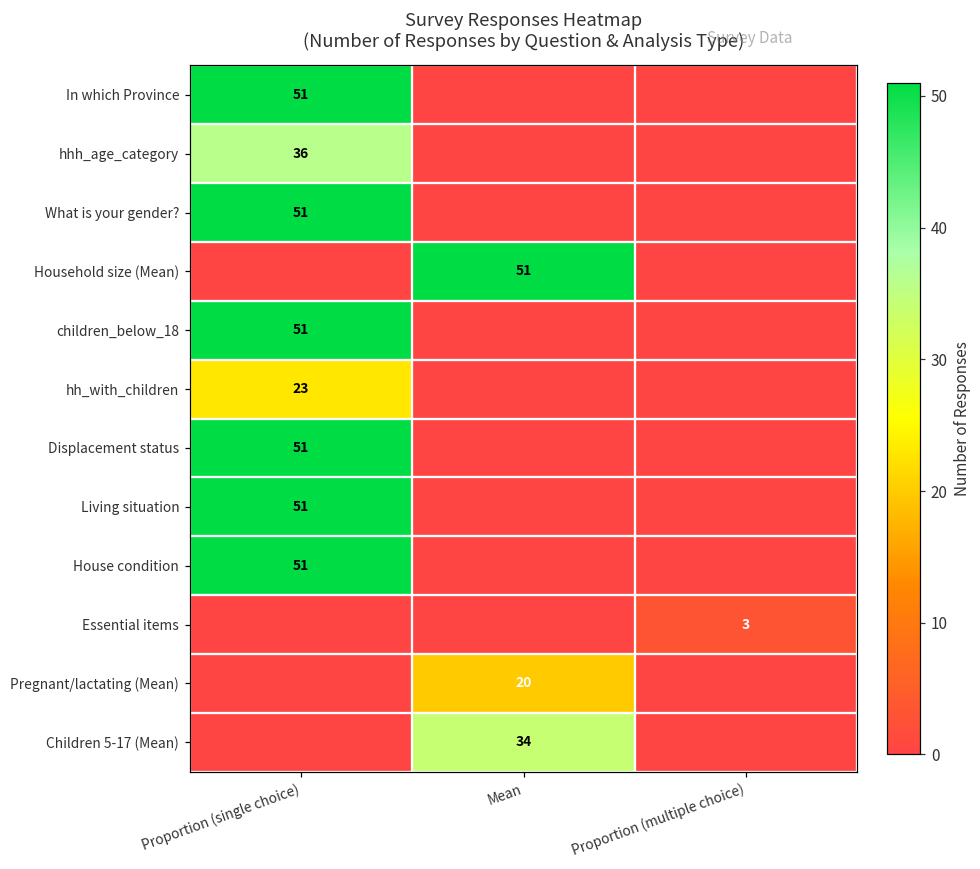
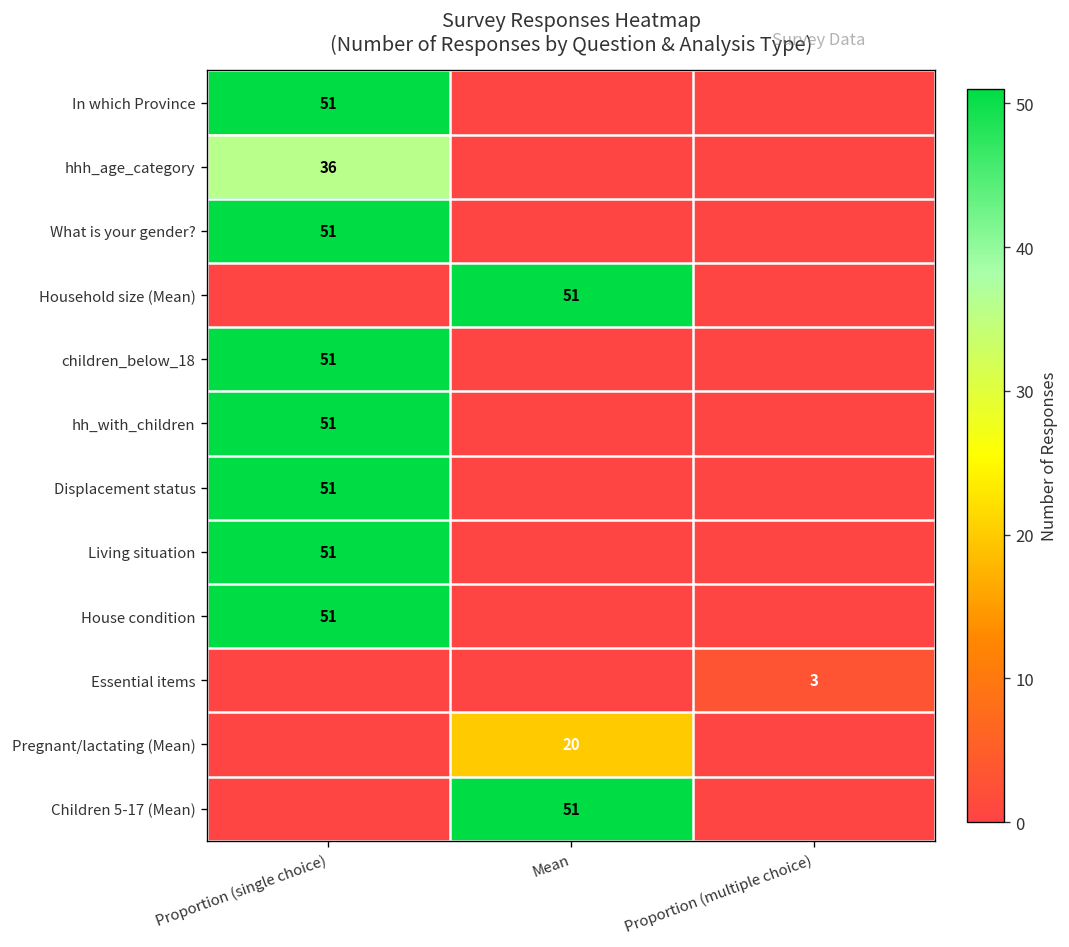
  {
    "In which Province": {
      "Proportion (single choice)": 51
    },
    "hhh_age_category": {
      "Proportion (single choice)": 36
    },
    "What is your gender?": {
      "Proportion (single choice)": 51
    },
    "Household size (Mean)": {
      "Mean": 51
    },
    "children_below_18": {
      "Proportion (single choice)": 51
    },
    "hh_with_children": {
-     "Proportion (single choice)": 23
+     "Proportion (single choice)": 51
    },
    "Displacement status": {
      "Proportion (single choice)": 51
    },
    "Living situation": {
      "Proportion (single choice)": 51
    },
    "House condition": {
      "Proportion (single choice)": 51
    },
    "Essential items": {
      "Proportion (multiple choice)": 3
    },
    "Pregnant/lactating (Mean)": {
      "Mean": 20
    },
    "Children 5-17 (Mean)": {
-     "Mean": 34
+     "Mean": 51
    }
  }
